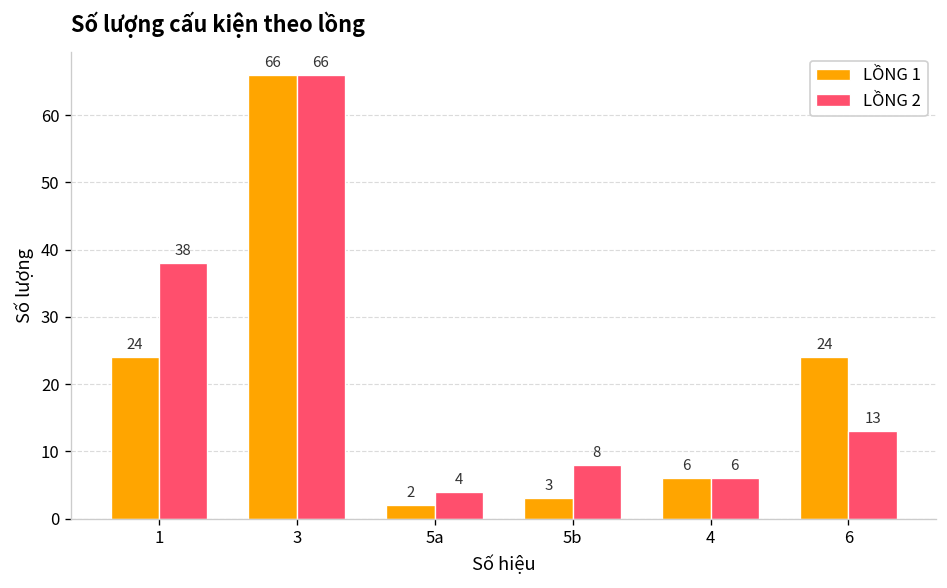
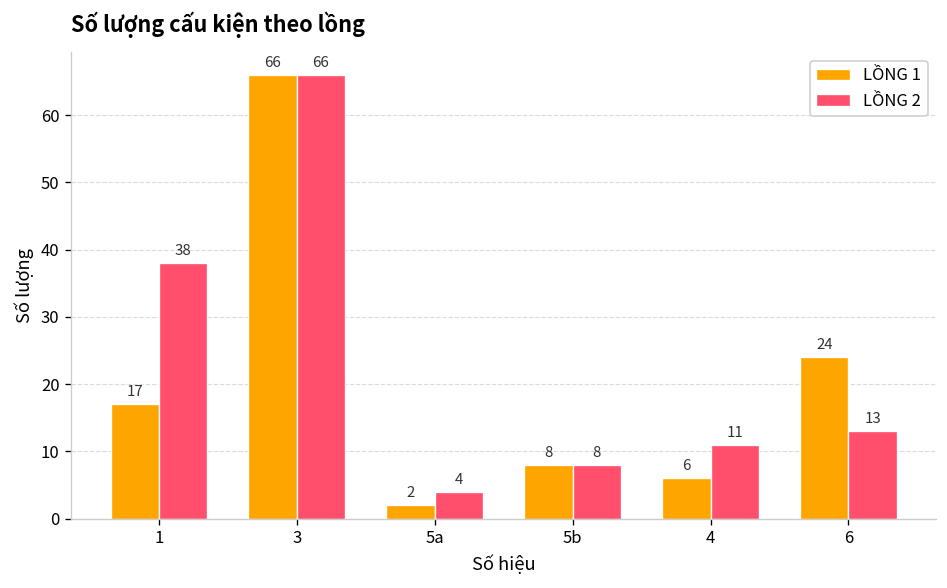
  {
    "LỒNG 1": {
-     "1": 24,
+     "1": 17,
      "3": 66,
      "5a": 2,
-     "5b": 3,
+     "5b": 8,
      "4": 6,
      "6": 24
    },
    "LỒNG 2": {
      "1": 38,
      "3": 66,
      "5a": 4,
      "5b": 8,
-     "4": 6,
+     "4": 11,
      "6": 13
    }
  }
